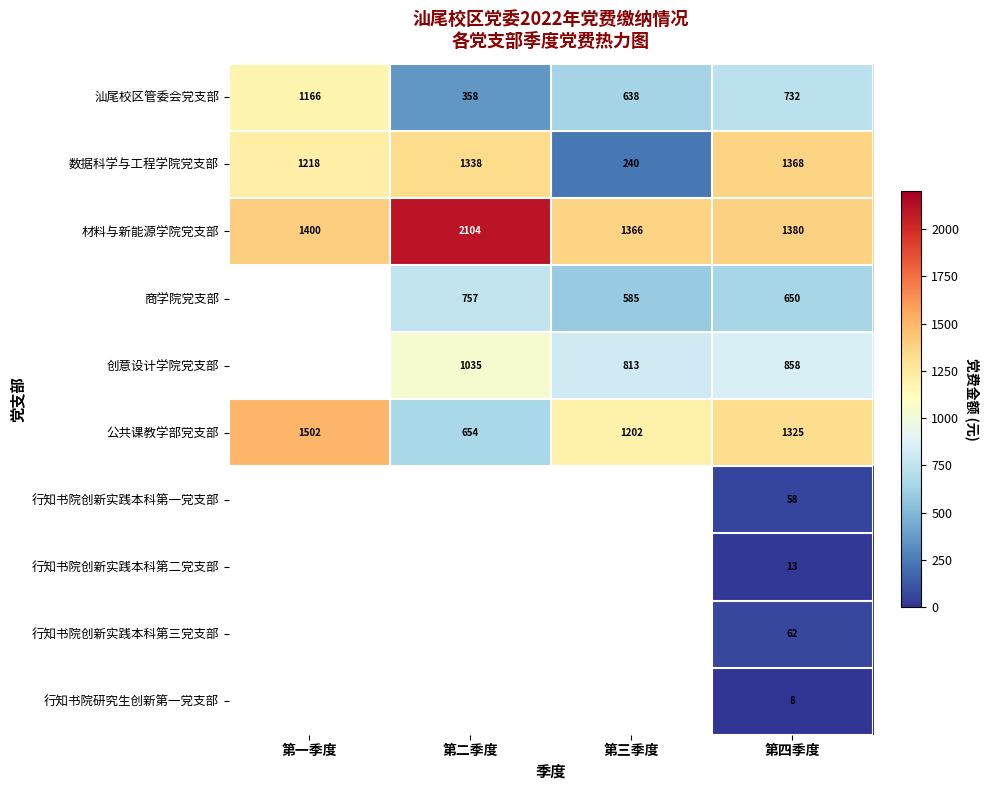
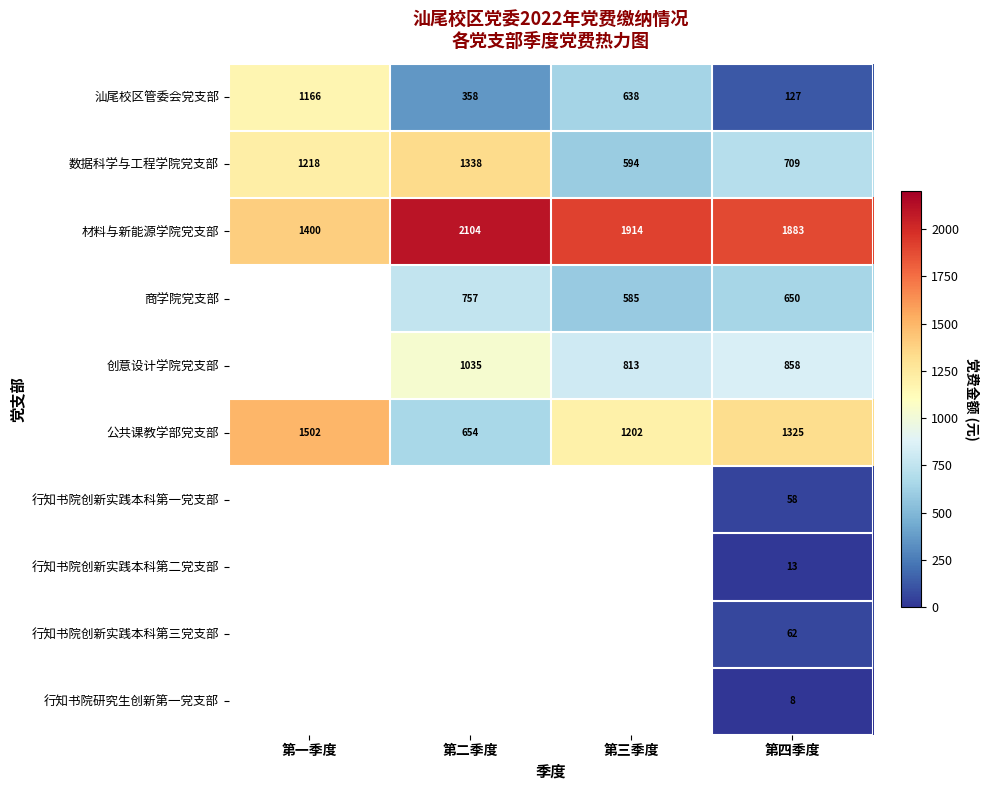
  {
    "汕尾校区管委会党支部": {
      "第一季度": 1166,
      "第二季度": 358,
      "第三季度": 638,
-     "第四季度": 732
+     "第四季度": 127
    },
    "数据科学与工程学院党支部": {
      "第一季度": 1218,
      "第二季度": 1338,
-     "第三季度": 240,
-     "第四季度": 1368
+     "第三季度": 594,
+     "第四季度": 709
    },
    "材料与新能源学院党支部": {
      "第一季度": 1400,
      "第二季度": 2104,
-     "第三季度": 1366,
-     "第四季度": 1380
+     "第三季度": 1914,
+     "第四季度": 1883
    },
    "商学院党支部": {
      "第二季度": 757,
      "第三季度": 585,
      "第四季度": 650
    },
    "创意设计学院党支部": {
      "第二季度": 1035,
      "第三季度": 813,
      "第四季度": 858
    },
    "公共课教学部党支部": {
      "第一季度": 1502,
      "第二季度": 654,
      "第三季度": 1202,
      "第四季度": 1325
    },
    "行知书院创新实践本科第一党支部": {
      "第四季度": 58
    },
    "行知书院创新实践本科第二党支部": {
      "第四季度": 13
    },
    "行知书院创新实践本科第三党支部": {
      "第四季度": 62
    },
    "行知书院研究生创新第一党支部": {
      "第四季度": 8
    }
  }
